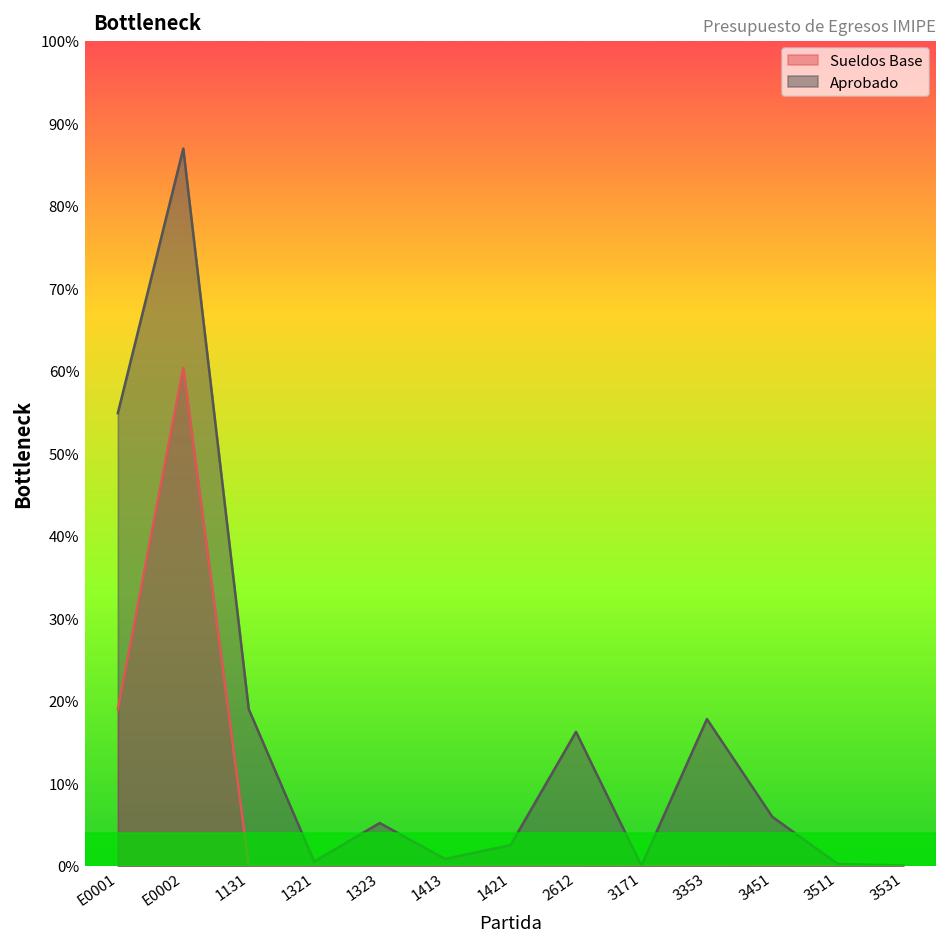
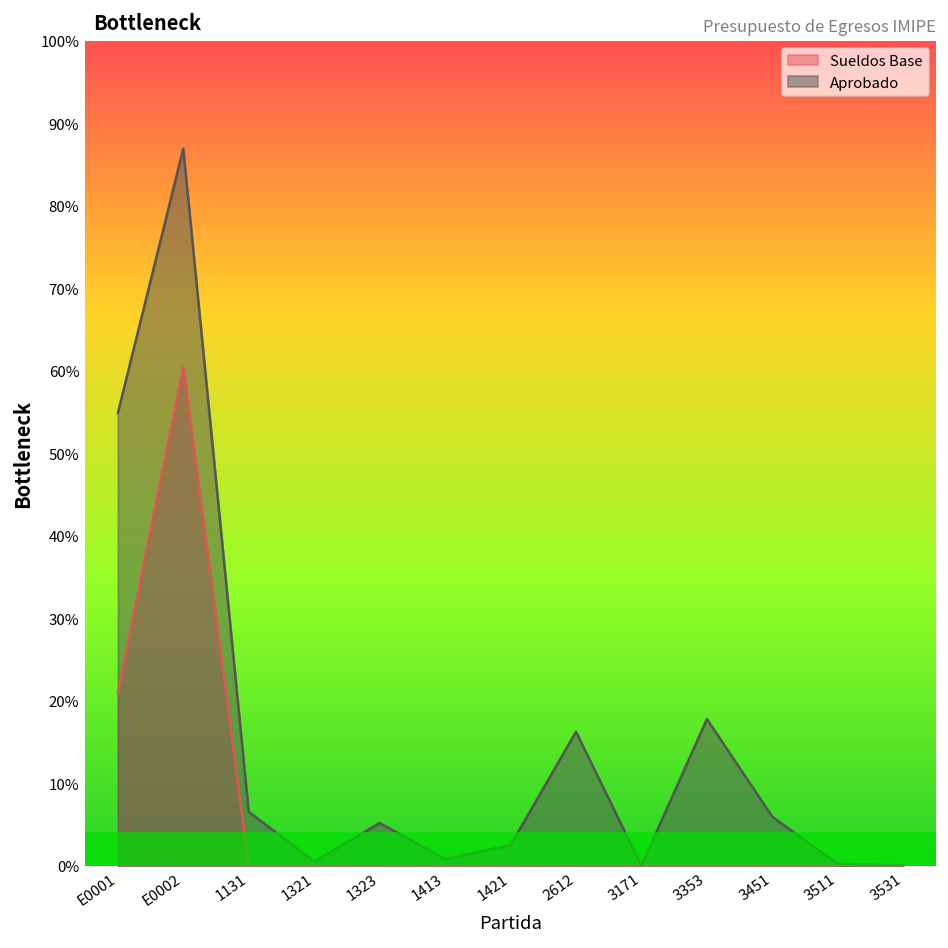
  {
    "Sueldos Base": {
-     "E0001": "19%",
+     "E0001": "21%",
      "E0002": "60%"
    },
    "Aprobado": {
      "E0001": "55%",
      "E0002": "87%",
-     "1131": "19%",
+     "1131": "7%",
      "1323": "5%",
      "2612": "16%",
      "3353": "18%",
      "3451": "6%"
    }
  }
